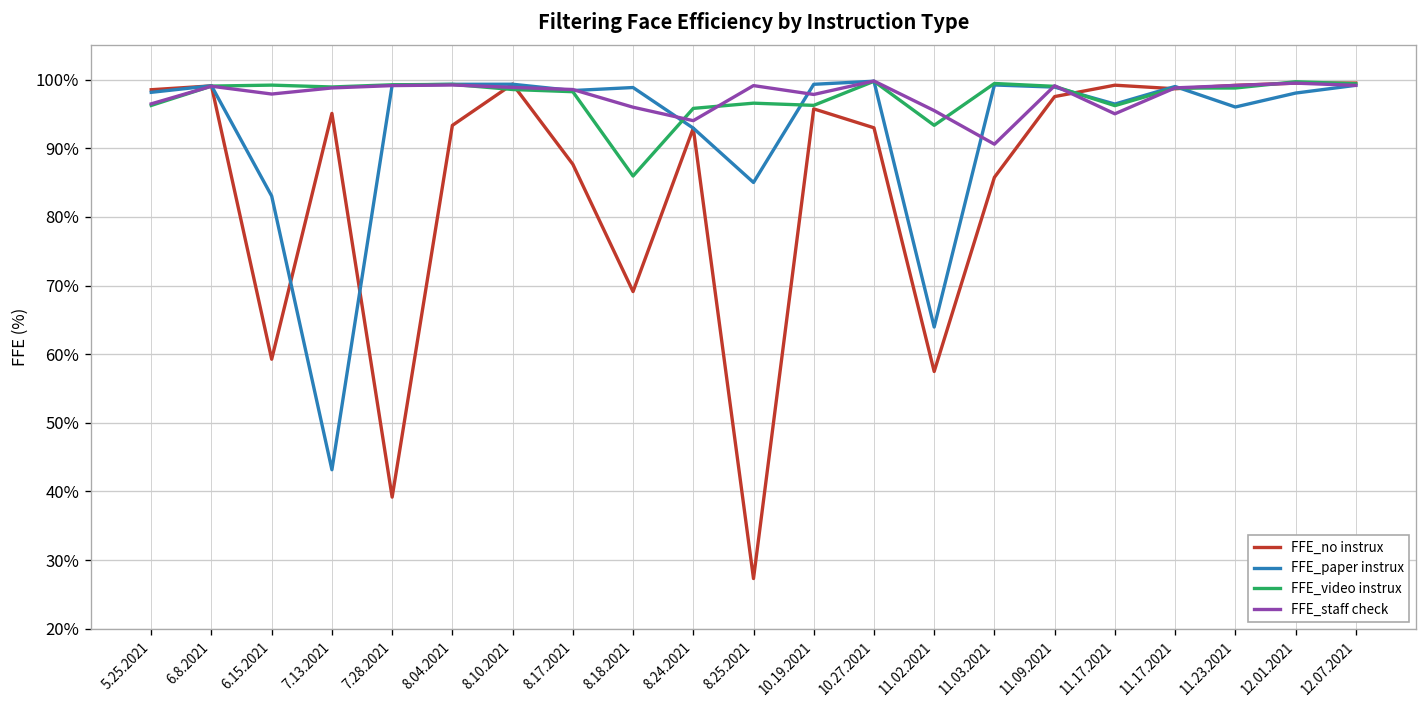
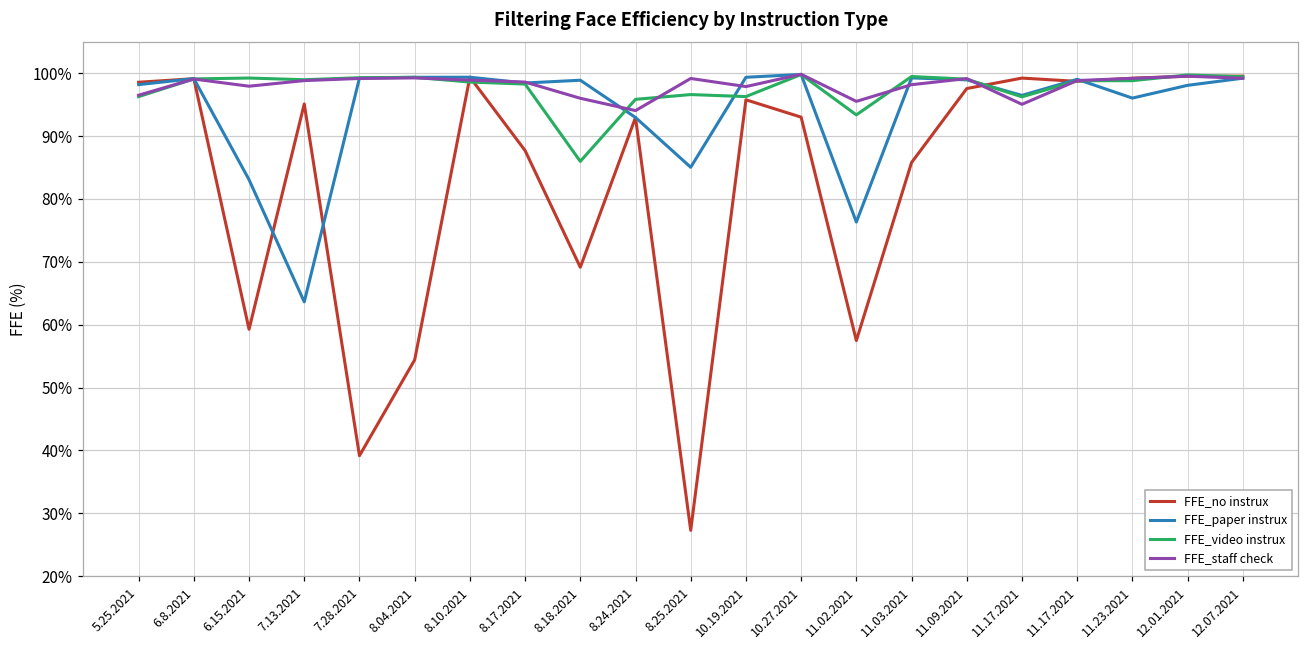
  {
    "FFE_no instrux": {
      "6.15.2021": "59%",
      "7.13.2021": "95%",
      "7.28.2021": "39%",
-     "8.04.2021": "93%",
+     "8.04.2021": "54%",
      "8.17.2021": "88%",
      "8.18.2021": "69%",
      "8.25.2021": "27%",
      "10.19.2021": "96%",
      "10.27.2021": "93%",
      "11.02.2021": "57%",
      "11.03.2021": "86%",
      "11.09.2021": "98%"
    },
    "FFE_paper instrux": {
      "6.15.2021": "83%",
-     "7.13.2021": "43%",
+     "7.13.2021": "64%",
      "8.18.2021": "99%",
      "8.25.2021": "85%",
      "10.19.2021": "99%",
-     "11.02.2021": "64%",
+     "11.02.2021": "76%",
      "11.23.2021": "96%",
      "12.01.2021": "98%"
    },
    "FFE_video instrux": {
      "6.15.2021": "99%",
      "8.18.2021": "86%",
      "8.24.2021": "96%",
      "8.25.2021": "97%",
      "10.19.2021": "96%",
      "11.02.2021": "93%"
    },
    "FFE_staff check": {
      "6.15.2021": "98%",
      "8.18.2021": "96%",
      "8.24.2021": "94%",
      "8.25.2021": "99%",
      "10.19.2021": "98%",
      "11.02.2021": "96%",
-     "11.03.2021": "91%"
+     "11.03.2021": "98%"
    }
  }
